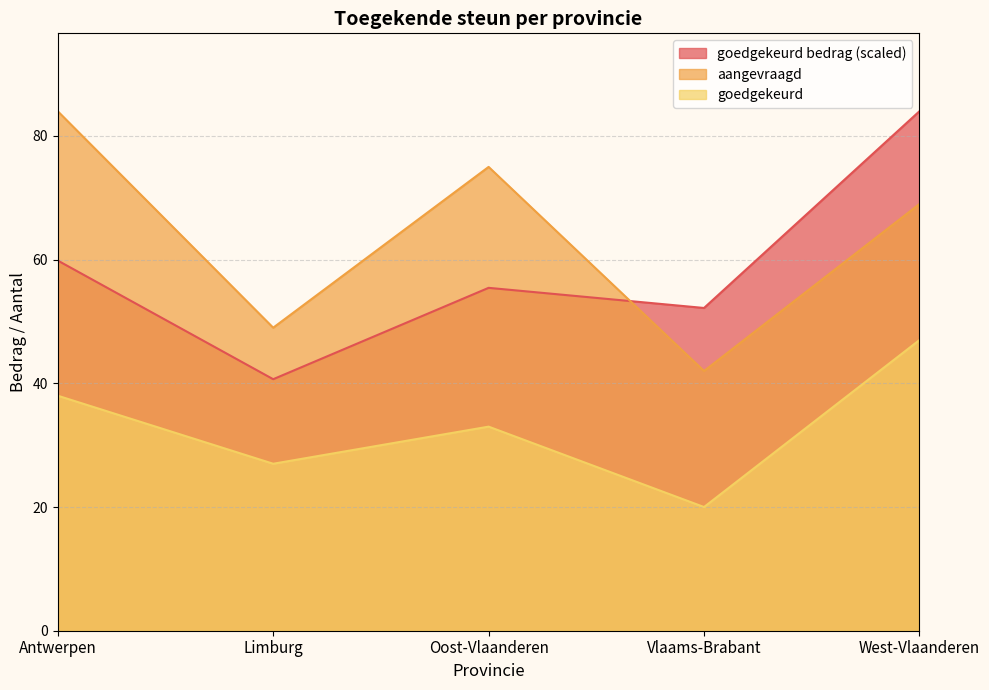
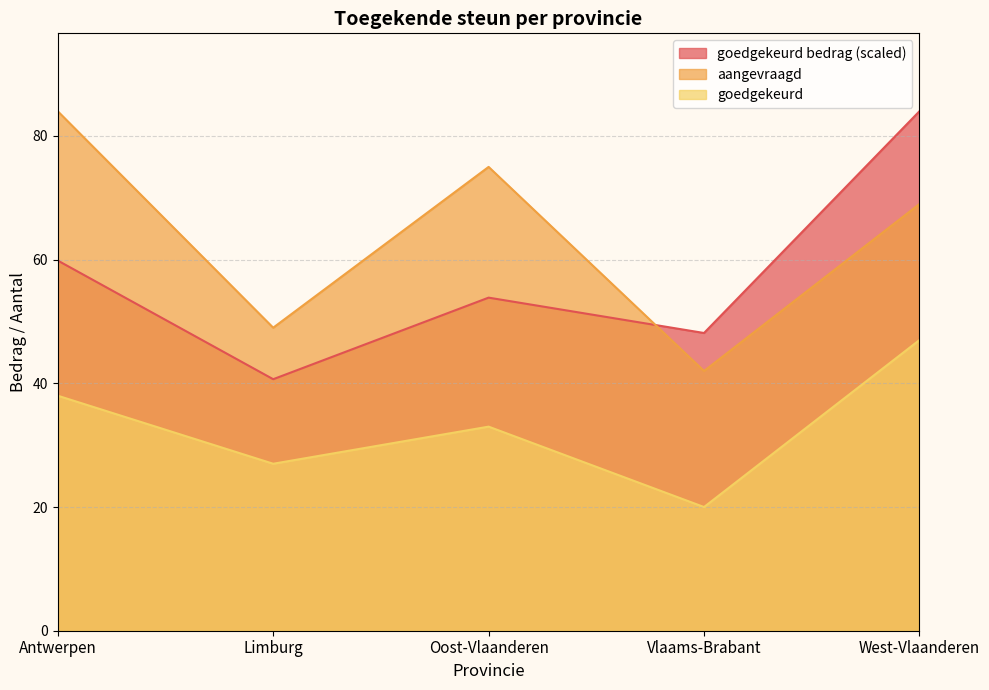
  {
    "goedgekeurd bedrag (scaled)": {
      "Antwerpen": 60,
      "Limburg": 41,
-     "Oost-Vlaanderen": 55,
-     "Vlaams-Brabant": 52,
+     "Oost-Vlaanderen": 54,
+     "Vlaams-Brabant": 48,
      "West-Vlaanderen": 84
    }
  }
